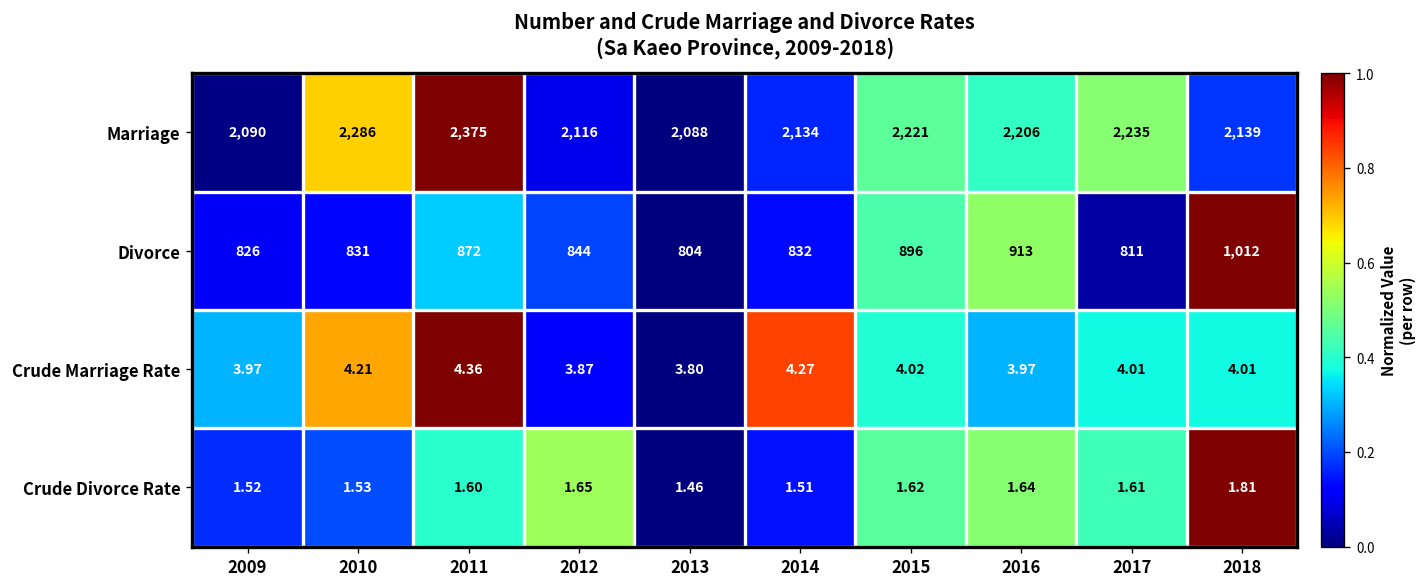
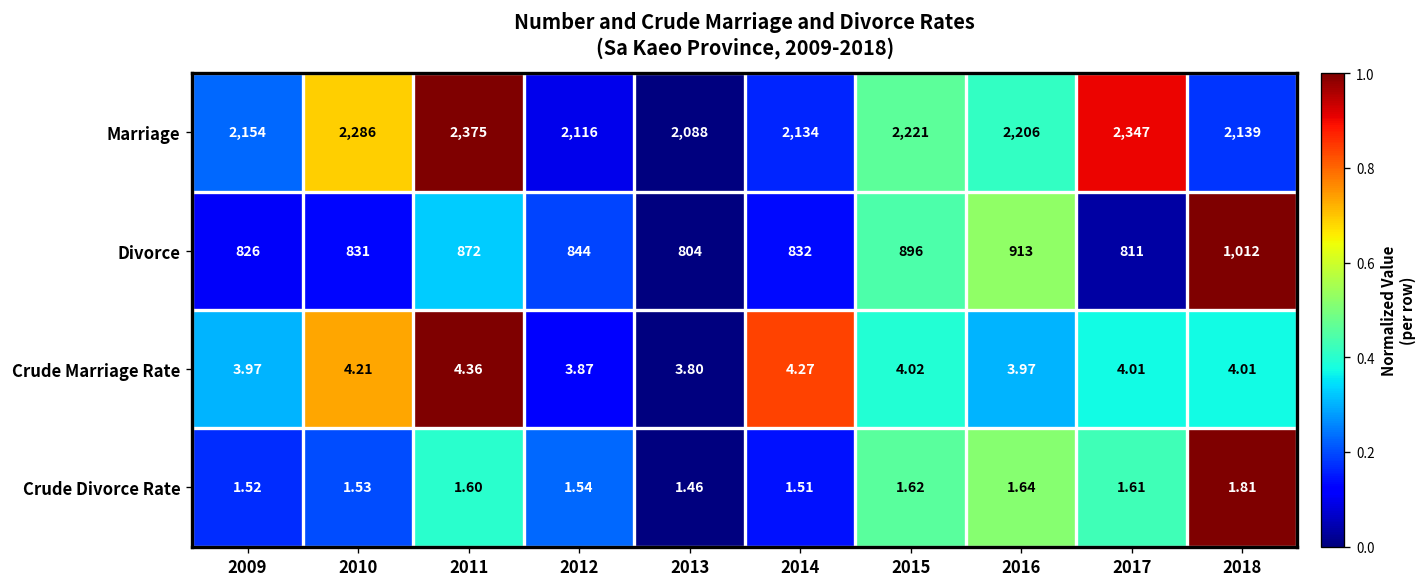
  {
    "Marriage": {
-     "2009": "2,090",
+     "2009": "2,154",
      "2010": "2,286",
      "2011": "2,375",
      "2012": "2,116",
      "2013": "2,088",
      "2014": "2,134",
      "2015": "2,221",
      "2016": "2,206",
-     "2017": "2,235",
+     "2017": "2,347",
      "2018": "2,139"
    },
    "Divorce": {
      "2009": "826",
      "2010": "831",
      "2011": "872",
      "2012": "844",
      "2013": "804",
      "2014": "832",
      "2015": "896",
      "2016": "913",
      "2017": "811",
      "2018": "1,012"
    },
    "Crude Marriage Rate": {
      "2009": "3.97",
      "2010": "4.21",
      "2011": "4.36",
      "2012": "3.87",
      "2013": "3.80",
      "2014": "4.27",
      "2015": "4.02",
      "2016": "3.97",
      "2017": "4.01",
      "2018": "4.01"
    },
    "Crude Divorce Rate": {
      "2009": "1.52",
      "2010": "1.53",
      "2011": "1.60",
-     "2012": "1.65",
+     "2012": "1.54",
      "2013": "1.46",
      "2014": "1.51",
      "2015": "1.62",
      "2016": "1.64",
      "2017": "1.61",
      "2018": "1.81"
    }
  }
